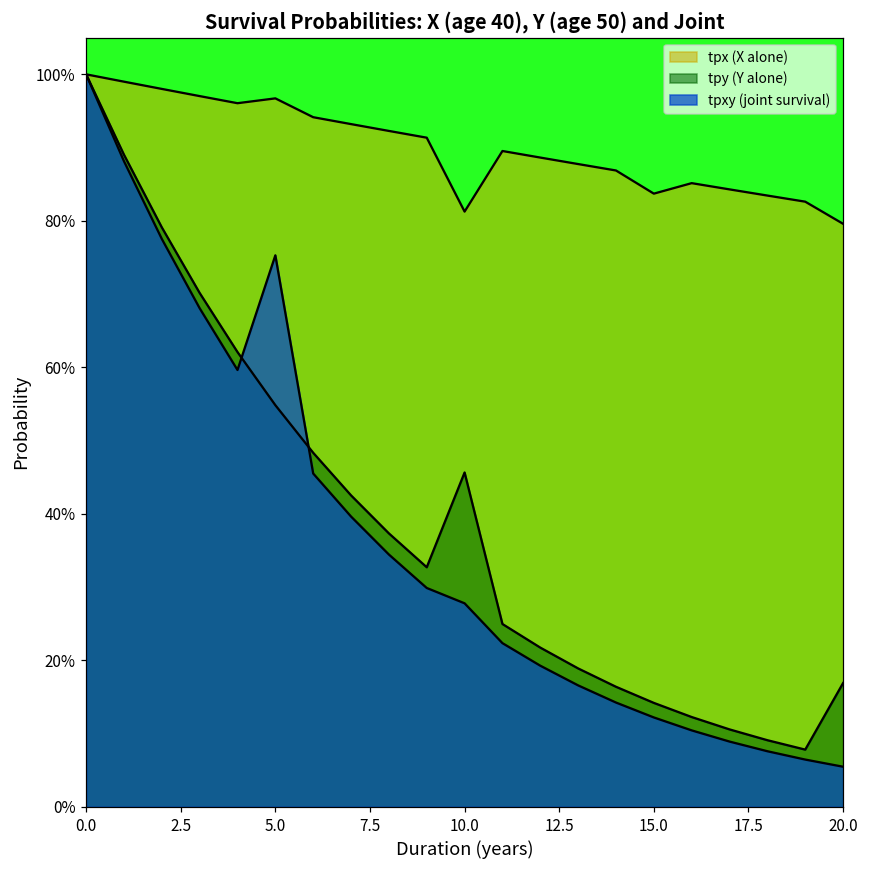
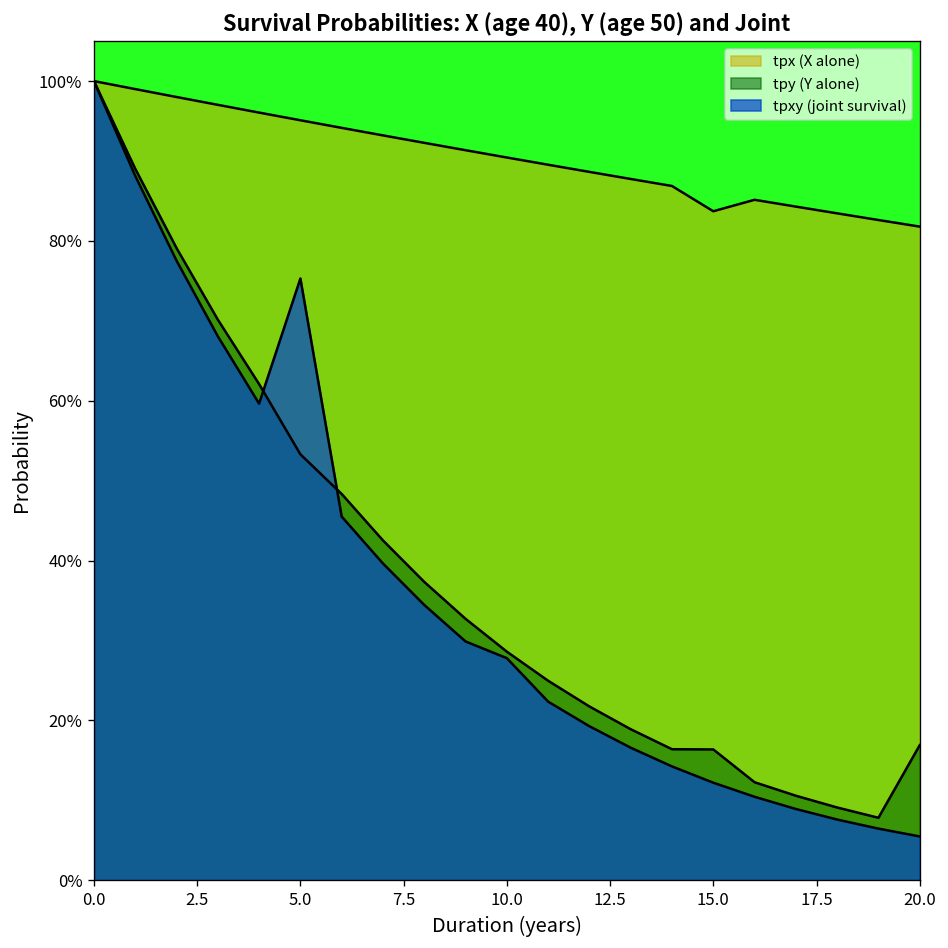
  {
    "tpx (X alone)": {
-     "5.0": "97%",
-     "10.0": "81%",
+     "5.0": "95%",
+     "10.0": "90%",
      "15.0": "84%",
-     "20.0": "80%"
+     "20.0": "82%"
    },
    "tpy (Y alone)": {
-     "5.0": "55%",
-     "10.0": "46%",
-     "15.0": "14%",
+     "5.0": "53%",
+     "10.0": "29%",
+     "15.0": "16%",
      "20.0": "17%"
    },
    "tpxy (joint survival)": {
      "5.0": "75%",
      "10.0": "28%",
      "15.0": "12%",
      "20.0": "5%"
    }
  }
